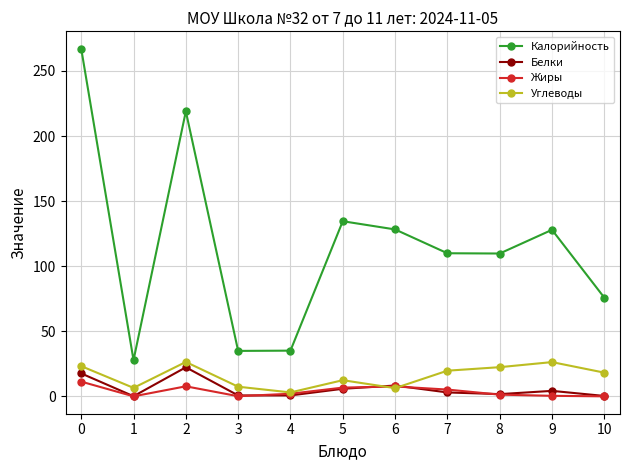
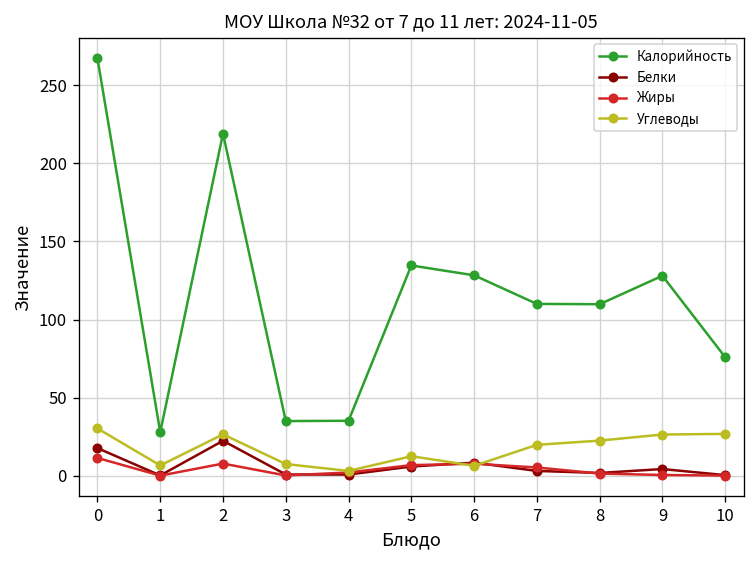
  {
    "Калорийность": {
      "0": 267,
      "1": 28,
      "2": 219,
      "3": 35,
      "4": 35,
      "5": 135,
      "6": 128,
      "7": 110,
      "8": 110,
      "9": 128,
      "10": 76
    },
    "Белки": {
      "0": 18,
      "2": 22,
      "7": 3,
      "9": 4
    },
    "Жиры": {
      "0": 11,
      "2": 8,
      "7": 5,
      "9": 1
    },
    "Углеводы": {
-     "0": 23,
+     "0": 30,
      "1": 7,
      "2": 27,
      "3": 8,
      "5": 13,
      "7": 20,
      "8": 23,
      "9": 26,
-     "10": 18
+     "10": 27
    }
  }
